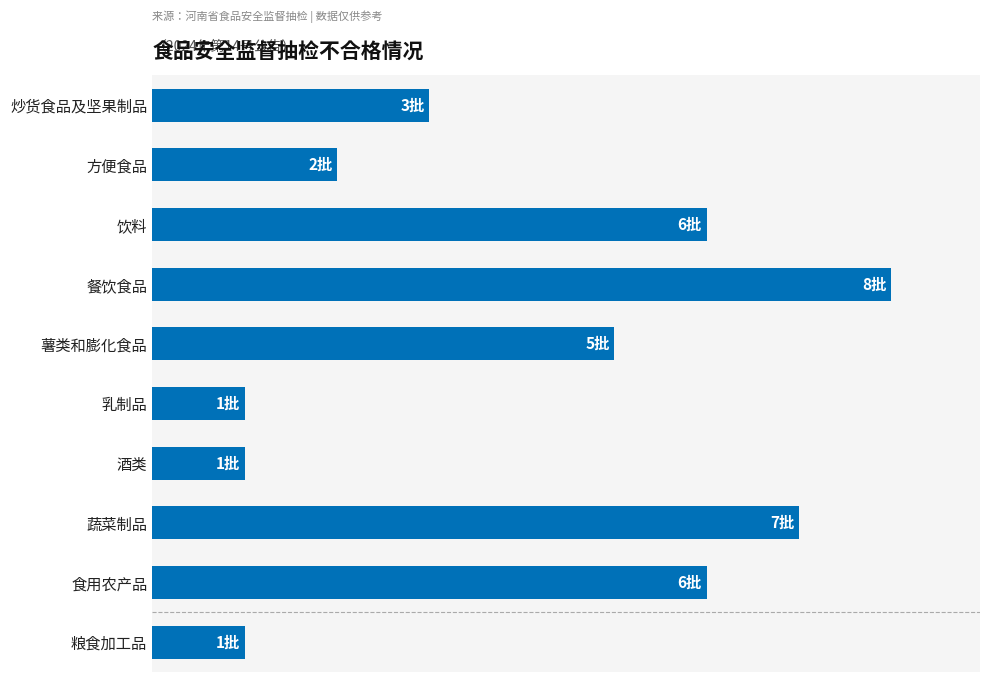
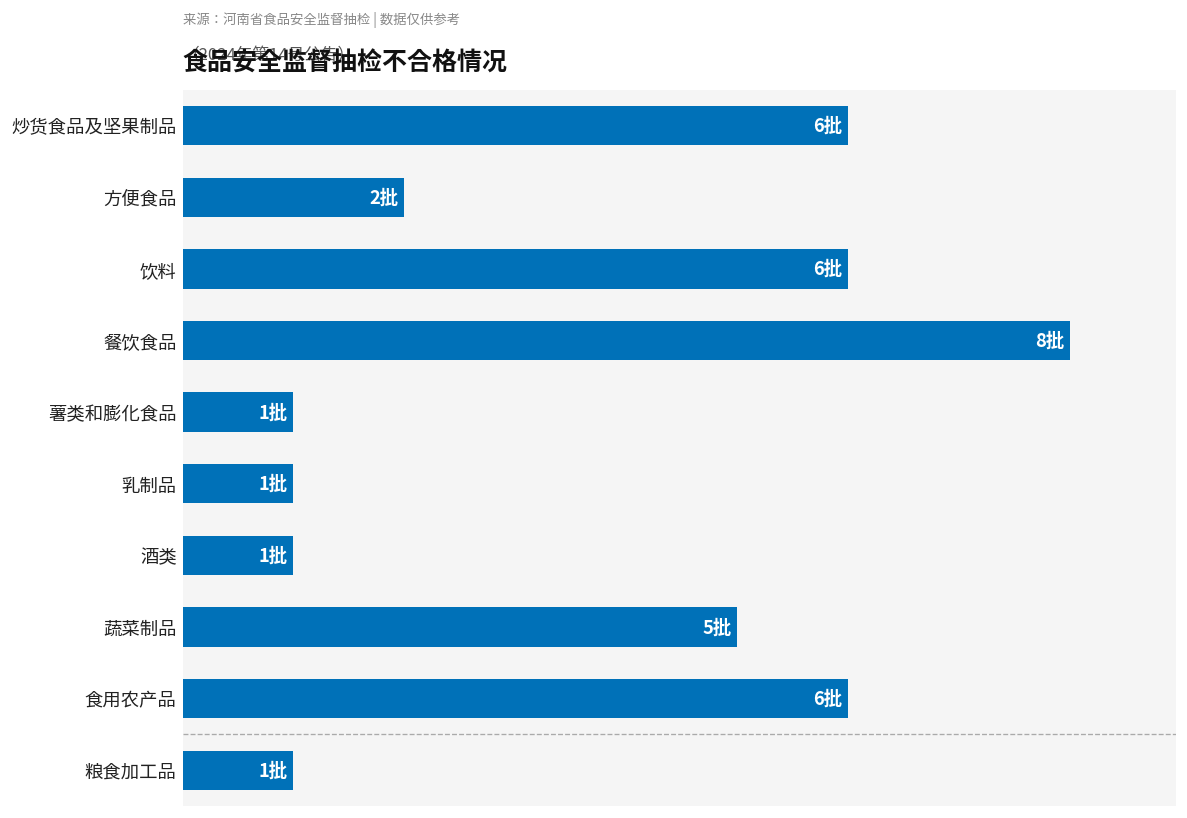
  {
-   "炒货食品及坚果制品": "3批",
+   "炒货食品及坚果制品": "6批",
    "方便食品": "2批",
    "饮料": "6批",
    "餐饮食品": "8批",
-   "薯类和膨化食品": "5批",
+   "薯类和膨化食品": "1批",
    "乳制品": "1批",
    "酒类": "1批",
-   "蔬菜制品": "7批",
+   "蔬菜制品": "5批",
    "食用农产品": "6批",
    "粮食加工品": "1批"
  }
